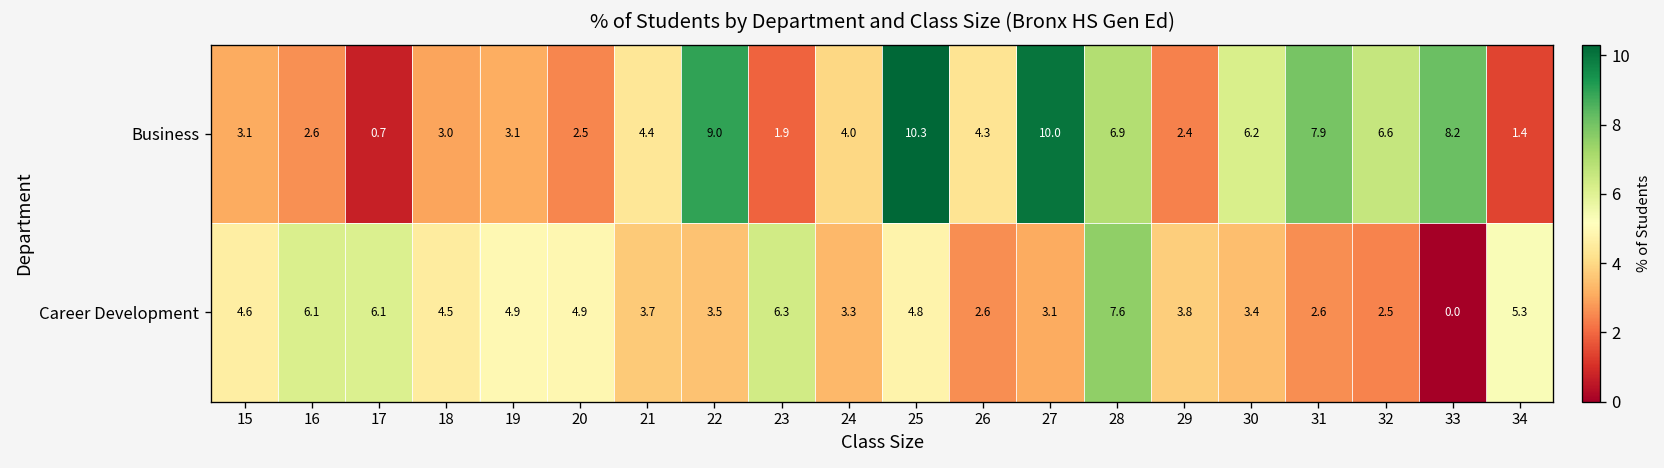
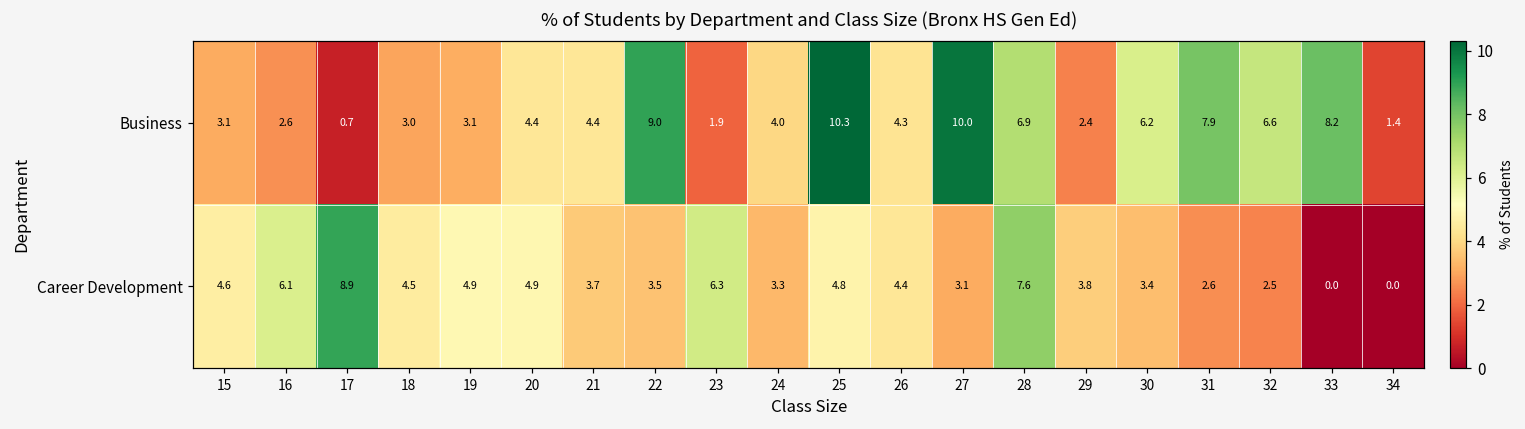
  {
    "Business": {
      "15": 3.1,
      "16": 2.6,
      "17": 0.7,
      "18": 3.0,
      "19": 3.1,
-     "20": 2.5,
+     "20": 4.4,
      "21": 4.4,
      "22": 9.0,
      "23": 1.9,
      "24": 4.0,
      "25": 10.3,
      "26": 4.3,
      "27": 10.0,
      "28": 6.9,
      "29": 2.4,
      "30": 6.2,
      "31": 7.9,
      "32": 6.6,
      "33": 8.2,
      "34": 1.4
    },
    "Career Development": {
      "15": 4.6,
      "16": 6.1,
-     "17": 6.1,
+     "17": 8.9,
      "18": 4.5,
      "19": 4.9,
      "20": 4.9,
      "21": 3.7,
      "22": 3.5,
      "23": 6.3,
      "24": 3.3,
      "25": 4.8,
-     "26": 2.6,
+     "26": 4.4,
      "27": 3.1,
      "28": 7.6,
      "29": 3.8,
      "30": 3.4,
      "31": 2.6,
      "32": 2.5,
      "33": 0.0,
-     "34": 5.3
+     "34": 0.0
    }
  }
